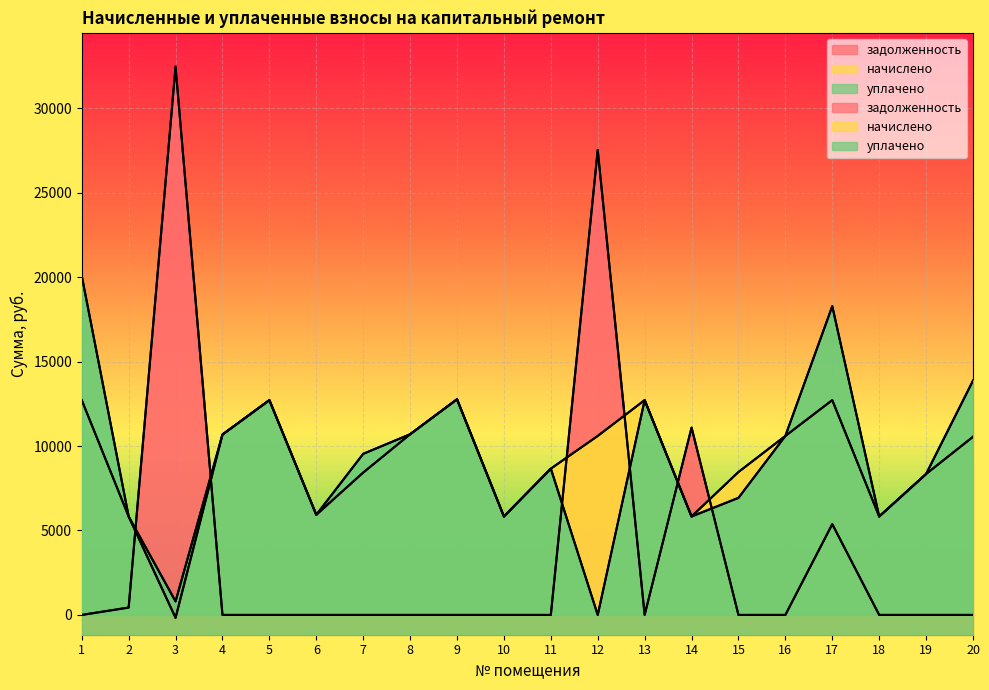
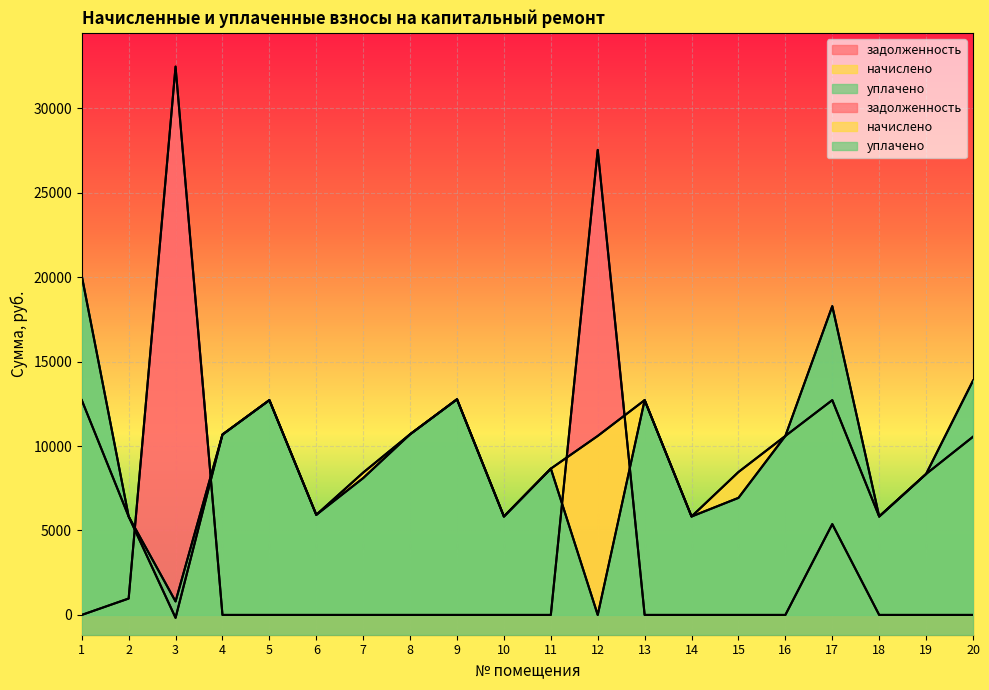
  {
    "задолженность": {
      "1": 0,
-     "2": 400,
+     "2": 1000,
      "3": 32500,
      "4": 0,
      "5": 0,
      "6": 0,
      "7": 0,
      "8": 0,
      "9": 0,
      "10": 0,
      "11": 0,
      "12": 27500,
      "13": 0,
-     "14": 11100,
+     "14": 0,
      "15": 0,
      "16": 0,
      "17": 5400,
      "18": 0,
      "19": 0,
      "20": 0
    },
    "уплачено": {
      "1": 20100,
      "3": 800,
-     "7": 9500,
+     "7": 8100,
      "12": 0,
      "15": 6900,
      "17": 18300,
      "20": 13900
    }
  }
